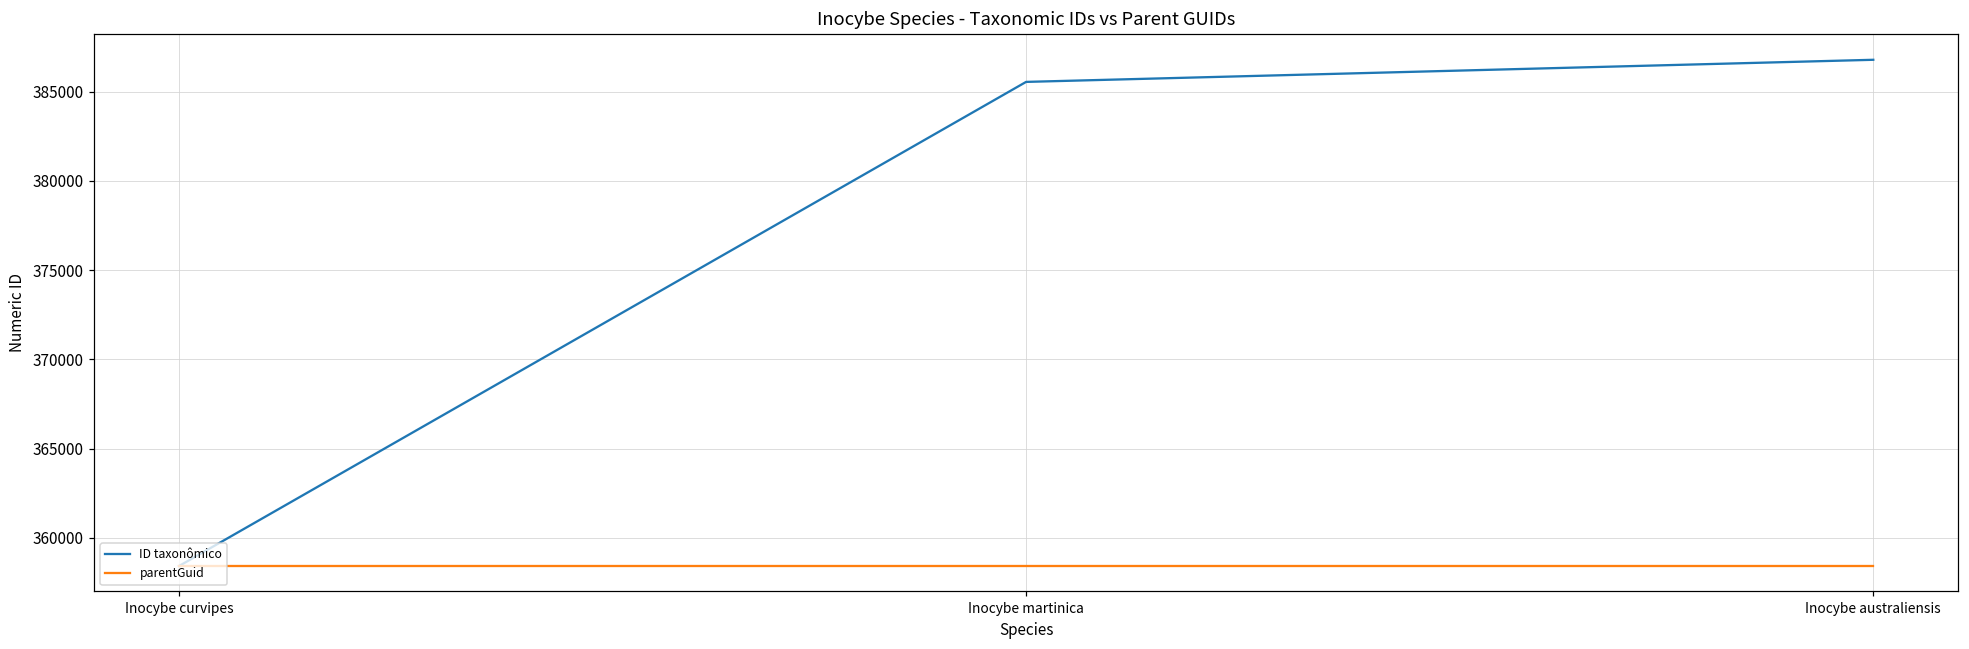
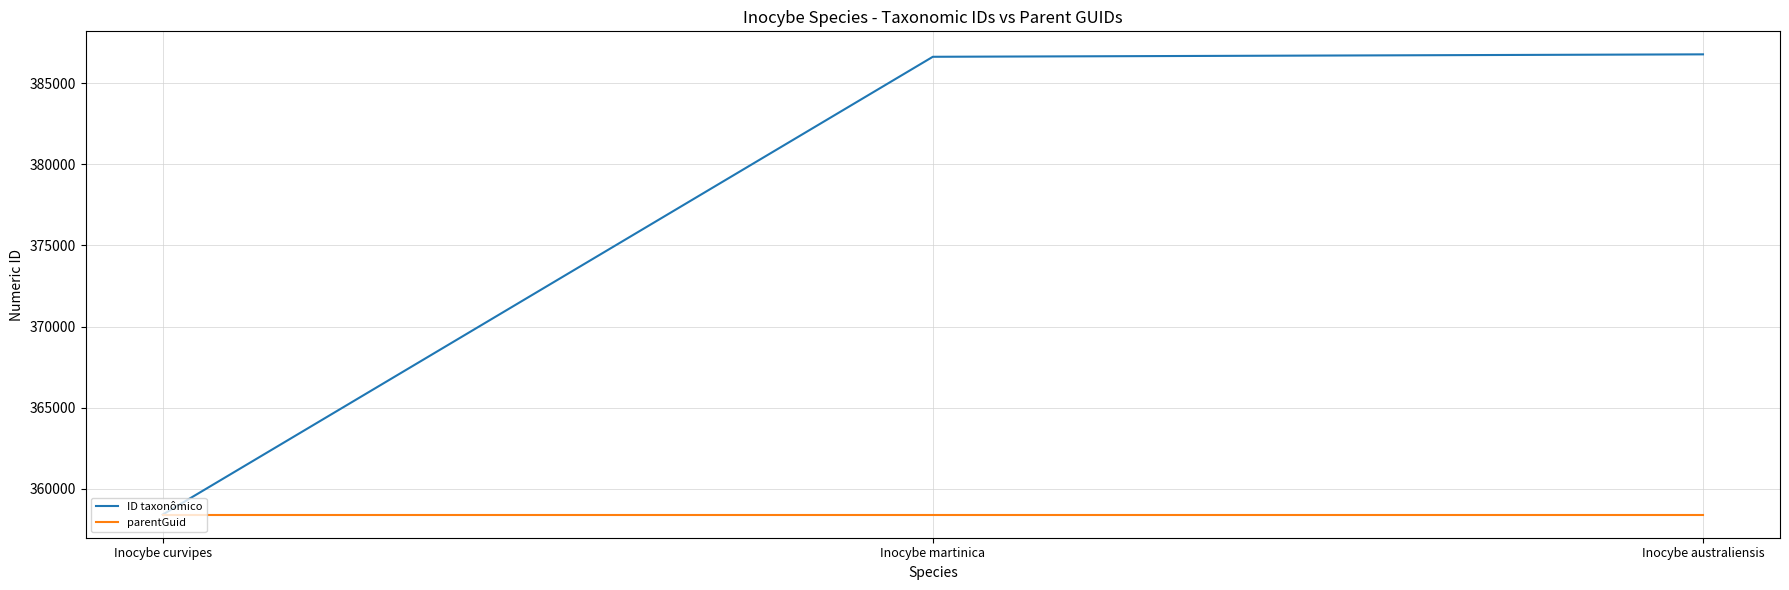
  {
    "ID taxonômico": {
-     "Inocybe martinica": 385500,
+     "Inocybe martinica": 386600,
      "Inocybe australiensis": 386800
    },
    "parentGuid": {
      "Inocybe martinica": 358400,
      "Inocybe australiensis": 358400
    }
  }
